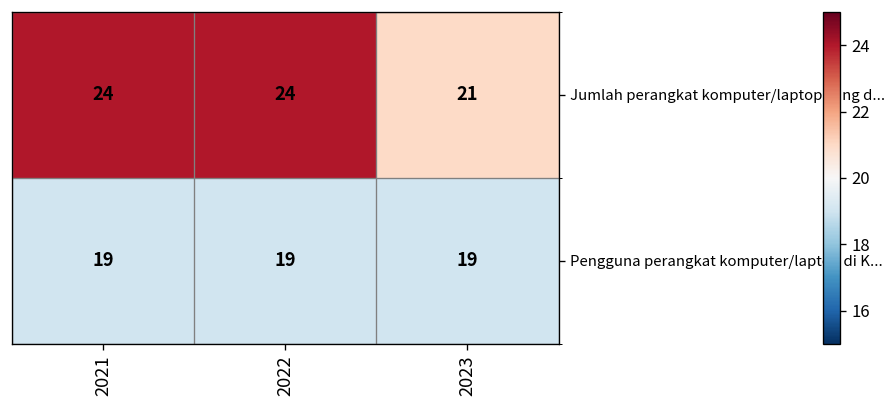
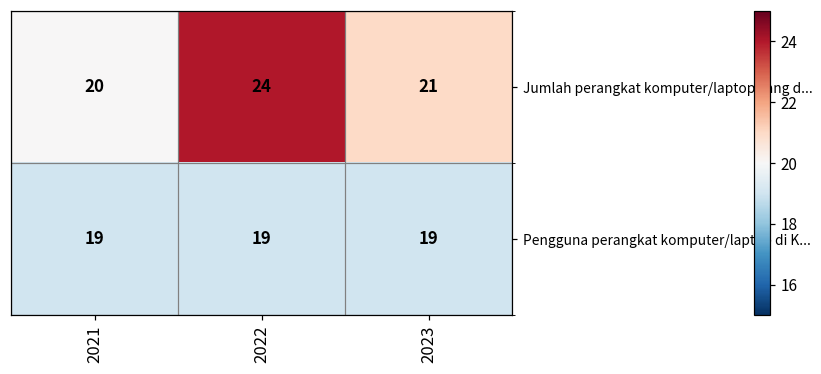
  {
    "Jumlah perangkat komputer/laptop yang d...": {
-     "2021": 24,
+     "2021": 20,
      "2022": 24,
      "2023": 21
    },
    "Pengguna perangkat komputer/laptop di K...": {
      "2021": 19,
      "2022": 19,
      "2023": 19
    }
  }
